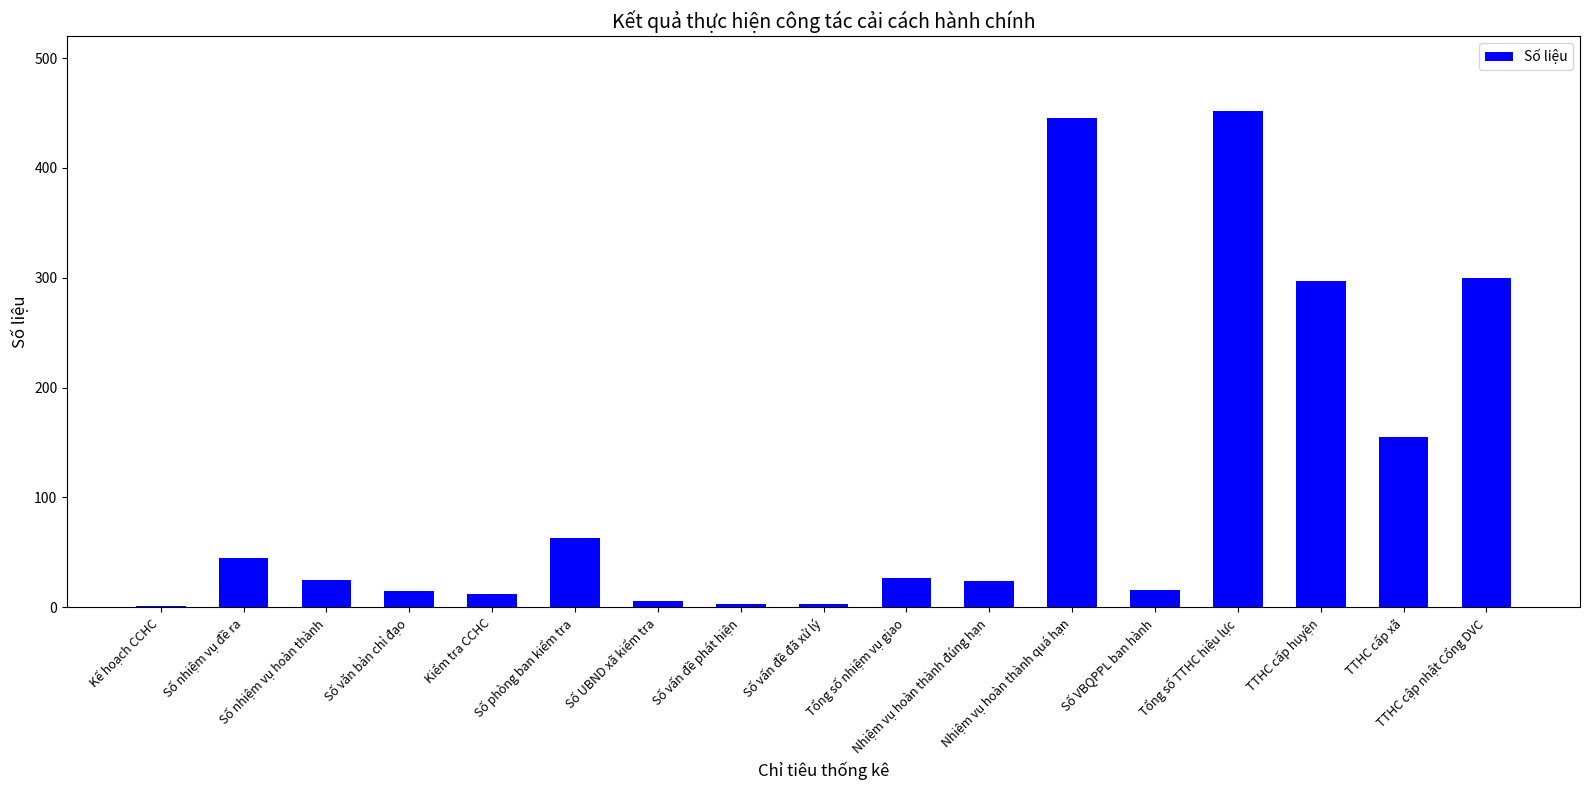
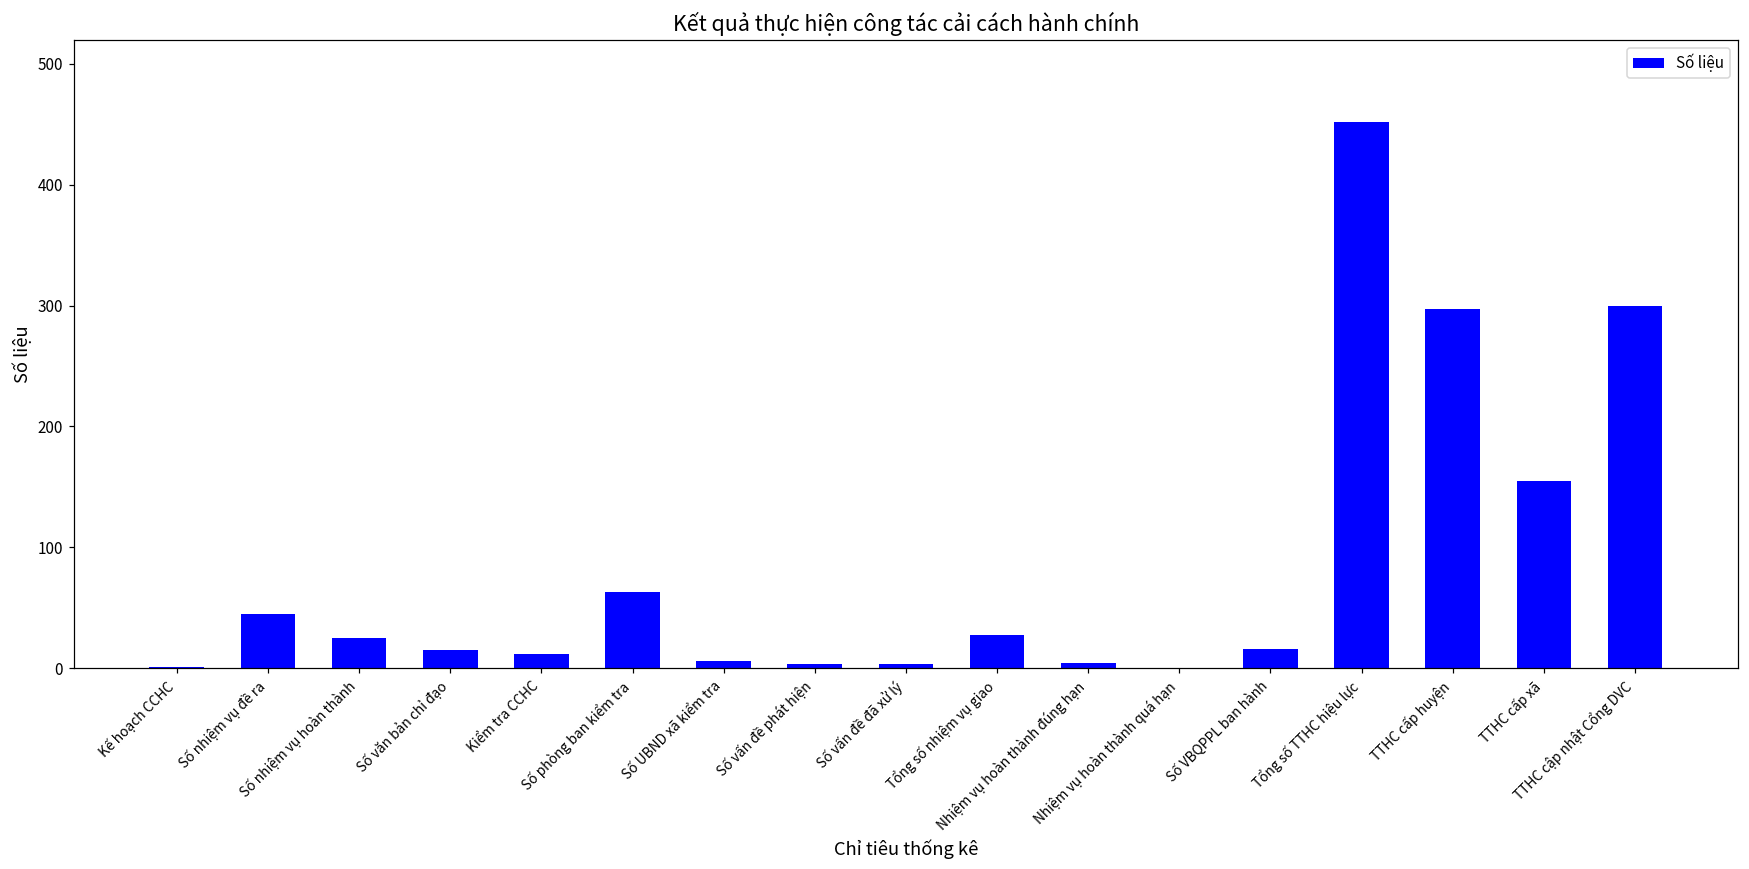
  {
    "Số nhiệm vụ đề ra": 45,
    "Số nhiệm vụ hoàn thành": 25,
    "Số văn bản chỉ đạo": 15,
    "Kiểm tra CCHC": 12,
    "Số phòng ban kiểm tra": 63,
    "Số UBND xã kiểm tra": 6,
    "Số vấn đề phát hiện": 3,
    "Số vấn đề đã xử lý": 3,
    "Tổng số nhiệm vụ giao": 27,
-   "Nhiệm vụ hoàn thành đúng hạn": 24,
-   "Nhiệm vụ hoàn thành quá hạn": 445,
+   "Nhiệm vụ hoàn thành đúng hạn": 4,
+   "Nhiệm vụ hoàn thành quá hạn": 0,
    "Số VBQPPL ban hành": 16,
    "Tổng số TTHC hiệu lực": 452,
    "TTHC cấp huyện": 297,
    "TTHC cấp xã": 155,
    "TTHC cập nhật Cổng DVC": 300
  }
